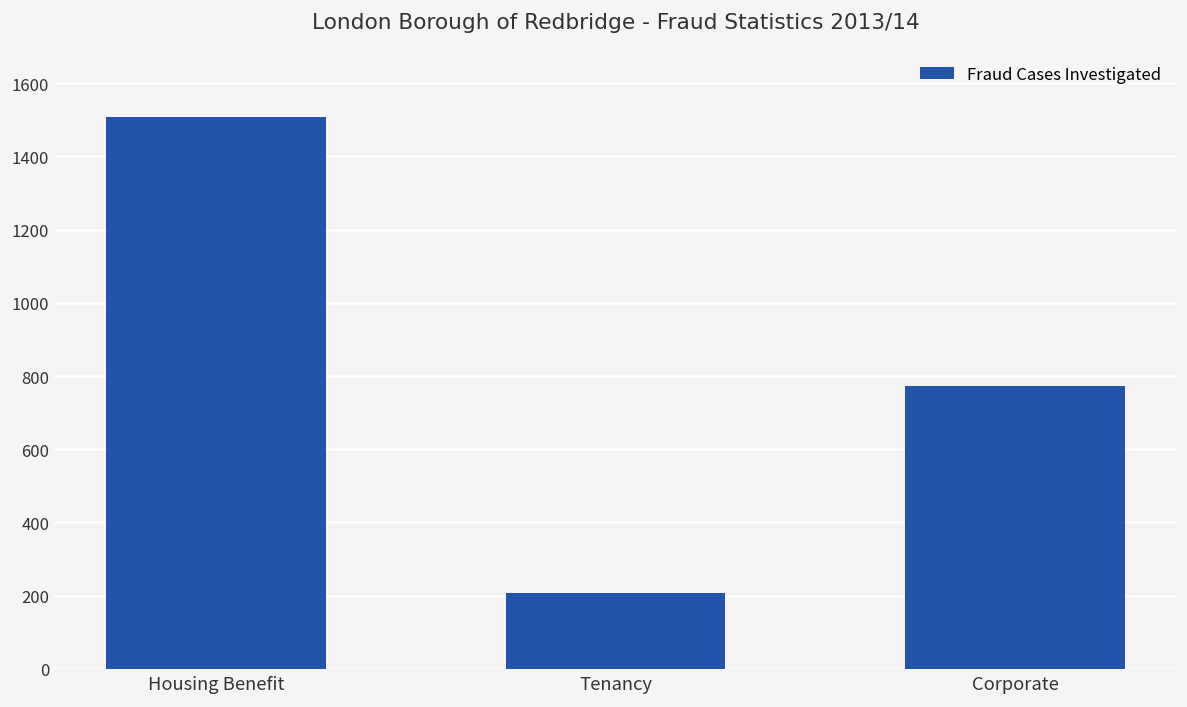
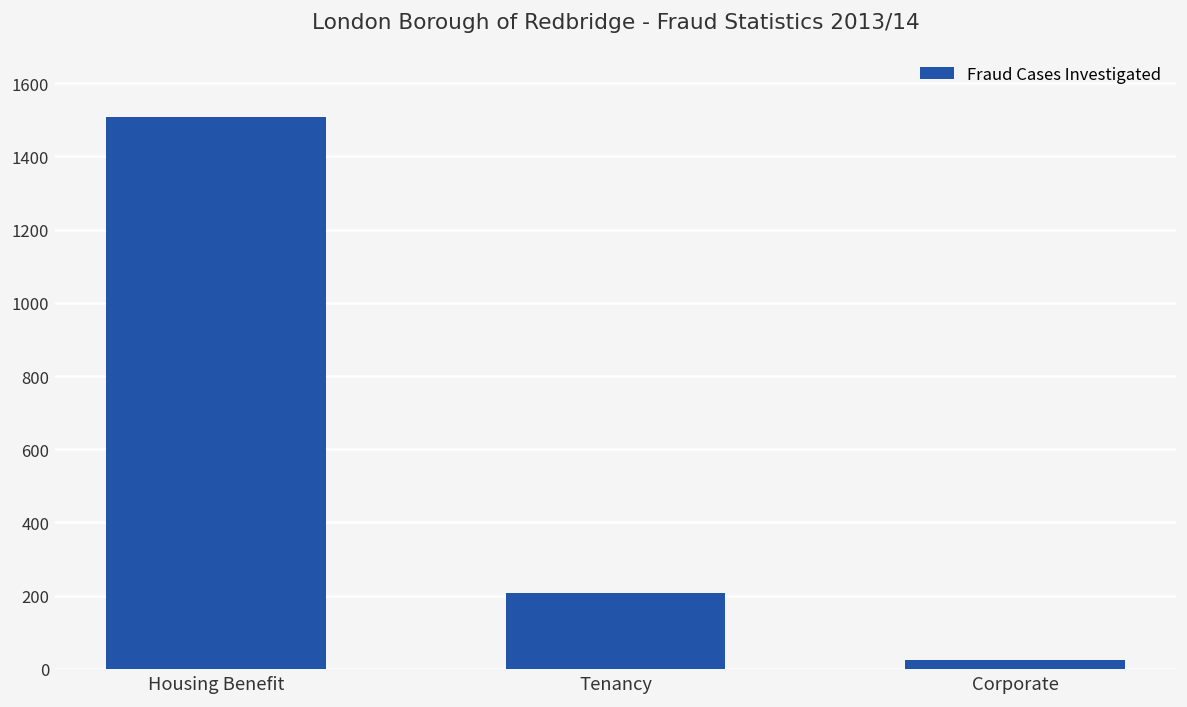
  {
    "Housing Benefit": 1510,
    "Tenancy": 210,
-   "Corporate": 770
+   "Corporate": 20
  }
